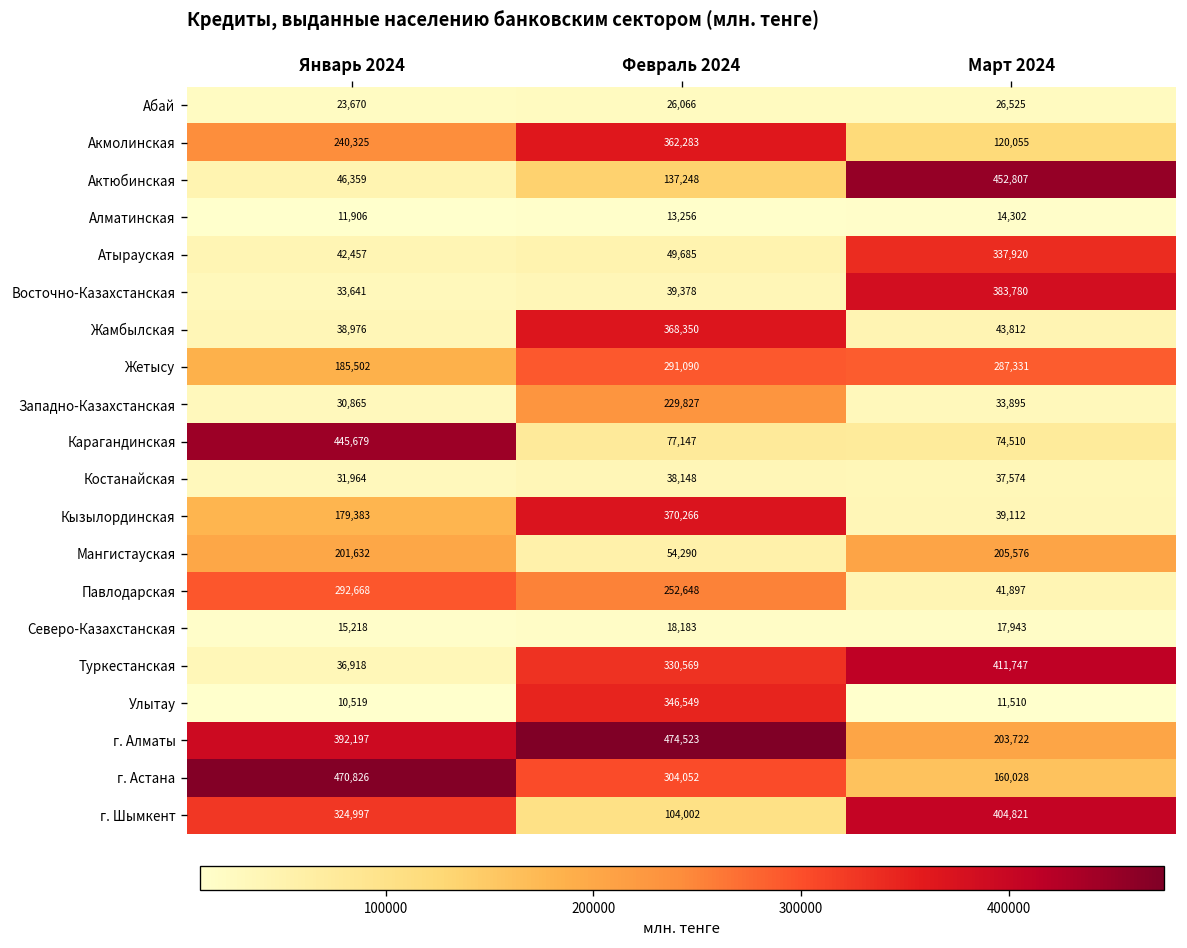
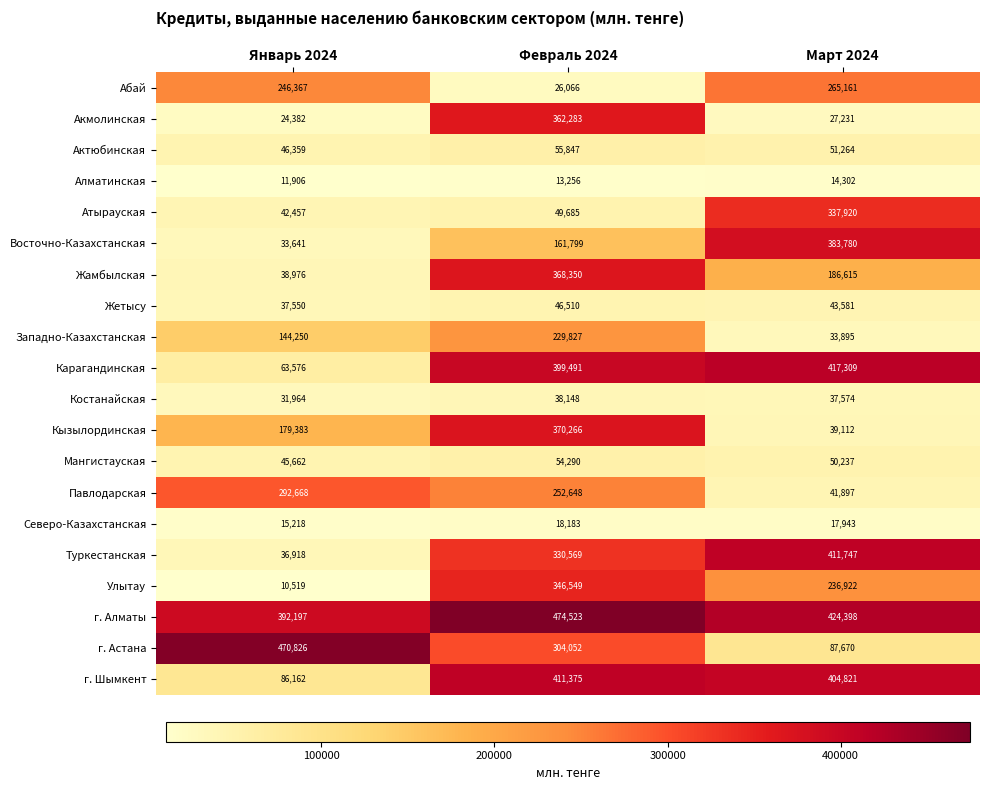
  {
    "Абай": {
-     "Январь 2024": "23,670",
+     "Январь 2024": "246,367",
      "Февраль 2024": "26,066",
-     "Март 2024": "26,525"
+     "Март 2024": "265,161"
    },
    "Акмолинская": {
-     "Январь 2024": "240,325",
+     "Январь 2024": "24,382",
      "Февраль 2024": "362,283",
-     "Март 2024": "120,055"
+     "Март 2024": "27,231"
    },
    "Актюбинская": {
      "Январь 2024": "46,359",
-     "Февраль 2024": "137,248",
-     "Март 2024": "452,807"
+     "Февраль 2024": "55,847",
+     "Март 2024": "51,264"
    },
    "Алматинская": {
      "Январь 2024": "11,906",
      "Февраль 2024": "13,256",
      "Март 2024": "14,302"
    },
    "Атырауская": {
      "Январь 2024": "42,457",
      "Февраль 2024": "49,685",
      "Март 2024": "337,920"
    },
    "Восточно-Казахстанская": {
      "Январь 2024": "33,641",
-     "Февраль 2024": "39,378",
+     "Февраль 2024": "161,799",
      "Март 2024": "383,780"
    },
    "Жамбылская": {
      "Январь 2024": "38,976",
      "Февраль 2024": "368,350",
-     "Март 2024": "43,812"
+     "Март 2024": "186,615"
    },
    "Жетысу": {
-     "Январь 2024": "185,502",
-     "Февраль 2024": "291,090",
-     "Март 2024": "287,331"
+     "Январь 2024": "37,550",
+     "Февраль 2024": "46,510",
+     "Март 2024": "43,581"
    },
    "Западно-Казахстанская": {
-     "Январь 2024": "30,865",
+     "Январь 2024": "144,250",
      "Февраль 2024": "229,827",
      "Март 2024": "33,895"
    },
    "Карагандинская": {
-     "Январь 2024": "445,679",
-     "Февраль 2024": "77,147",
-     "Март 2024": "74,510"
+     "Январь 2024": "63,576",
+     "Февраль 2024": "399,491",
+     "Март 2024": "417,309"
    },
    "Костанайская": {
      "Январь 2024": "31,964",
      "Февраль 2024": "38,148",
      "Март 2024": "37,574"
    },
    "Кызылординская": {
      "Январь 2024": "179,383",
      "Февраль 2024": "370,266",
      "Март 2024": "39,112"
    },
    "Мангистауская": {
-     "Январь 2024": "201,632",
+     "Январь 2024": "45,662",
      "Февраль 2024": "54,290",
-     "Март 2024": "205,576"
+     "Март 2024": "50,237"
    },
    "Павлодарская": {
      "Январь 2024": "292,668",
      "Февраль 2024": "252,648",
      "Март 2024": "41,897"
    },
    "Северо-Казахстанская": {
      "Январь 2024": "15,218",
      "Февраль 2024": "18,183",
      "Март 2024": "17,943"
    },
    "Туркестанская": {
      "Январь 2024": "36,918",
      "Февраль 2024": "330,569",
      "Март 2024": "411,747"
    },
    "Улытау": {
      "Январь 2024": "10,519",
      "Февраль 2024": "346,549",
-     "Март 2024": "11,510"
+     "Март 2024": "236,922"
    },
    "г. Алматы": {
      "Январь 2024": "392,197",
      "Февраль 2024": "474,523",
-     "Март 2024": "203,722"
+     "Март 2024": "424,398"
    },
    "г. Астана": {
      "Январь 2024": "470,826",
      "Февраль 2024": "304,052",
-     "Март 2024": "160,028"
+     "Март 2024": "87,670"
    },
    "г. Шымкент": {
-     "Январь 2024": "324,997",
-     "Февраль 2024": "104,002",
+     "Январь 2024": "86,162",
+     "Февраль 2024": "411,375",
      "Март 2024": "404,821"
    }
  }
